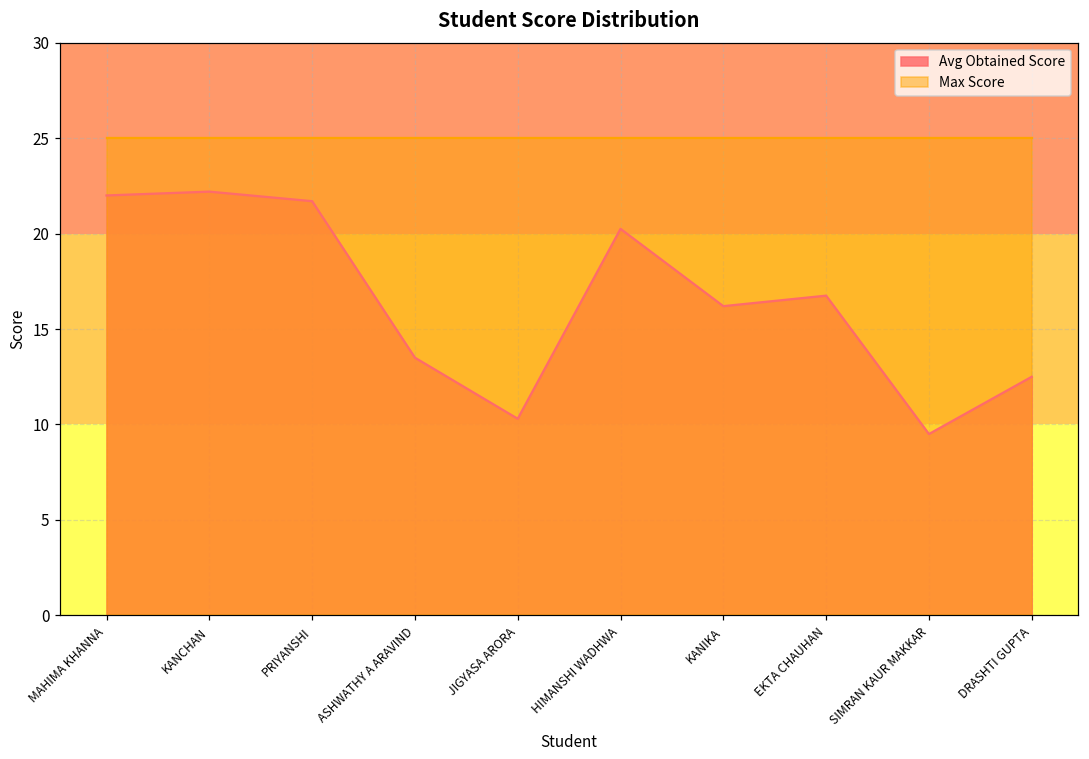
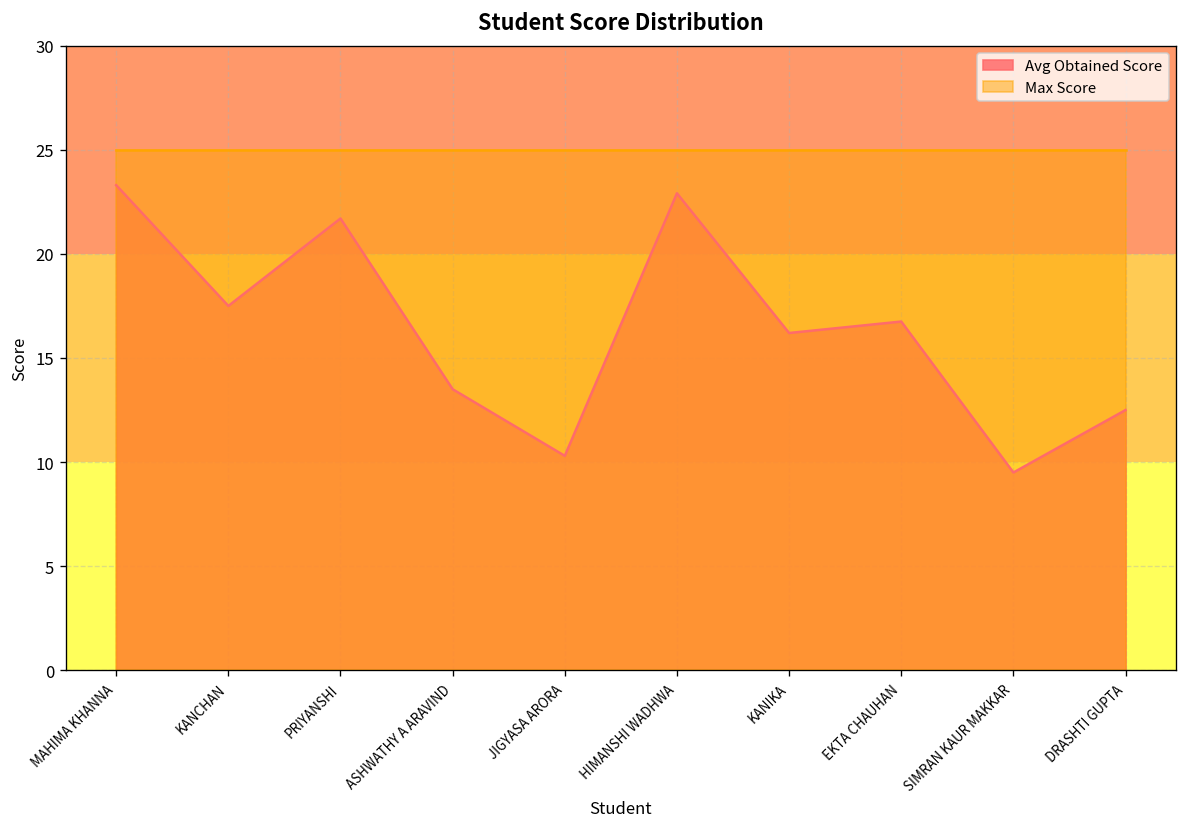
  {
    "Avg Obtained Score": {
-     "MAHIMA KHANNA": 22.0,
-     "KANCHAN": 22.2,
+     "MAHIMA KHANNA": 23.3,
+     "KANCHAN": 17.5,
      "PRIYANSHI": 21.7,
      "ASHWATHY A ARAVIND": 13.5,
      "JIGYASA ARORA": 10.3,
-     "HIMANSHI WADHWA": 20.3,
+     "HIMANSHI WADHWA": 22.9,
      "KANIKA": 16.2,
      "EKTA CHAUHAN": 16.8,
      "SIMRAN KAUR MAKKAR": 9.5,
      "DRASHTI GUPTA": 12.5
    },
    "Max Score": {
      "MAHIMA KHANNA": 25.0,
      "KANCHAN": 25.0,
      "PRIYANSHI": 25.0,
      "ASHWATHY A ARAVIND": 25.0,
      "JIGYASA ARORA": 25.0,
      "HIMANSHI WADHWA": 25.0,
      "KANIKA": 25.0,
      "EKTA CHAUHAN": 25.0,
      "SIMRAN KAUR MAKKAR": 25.0,
      "DRASHTI GUPTA": 25.0
    }
  }
